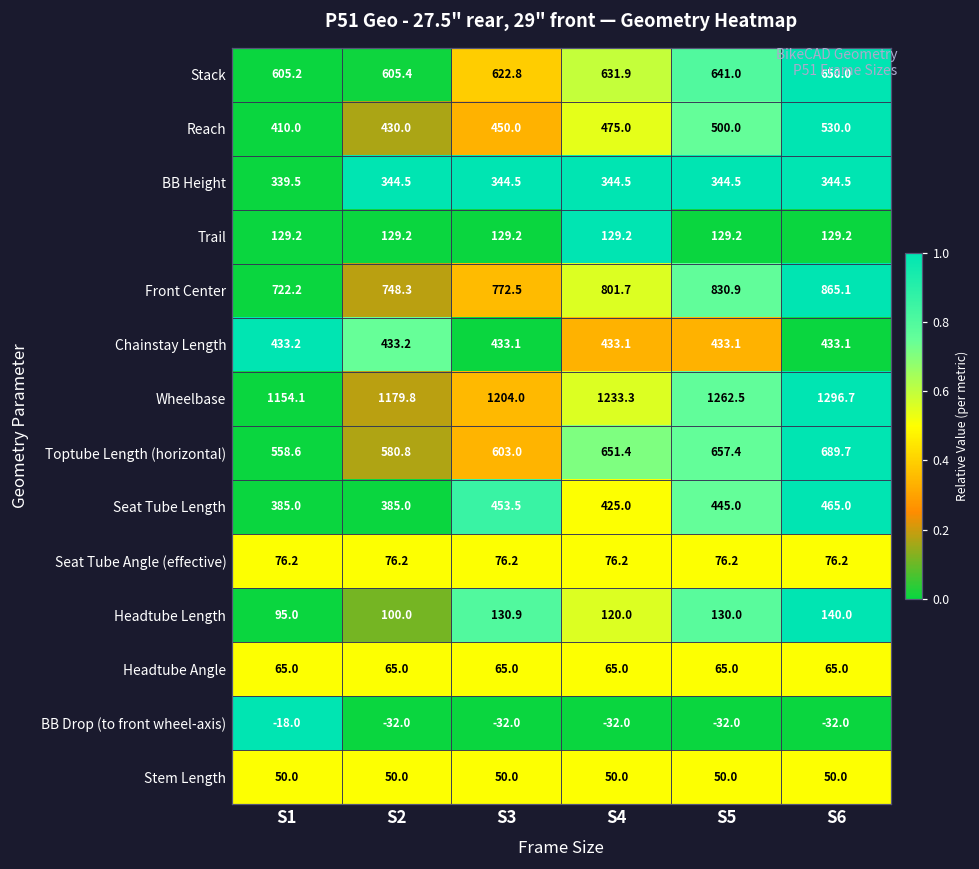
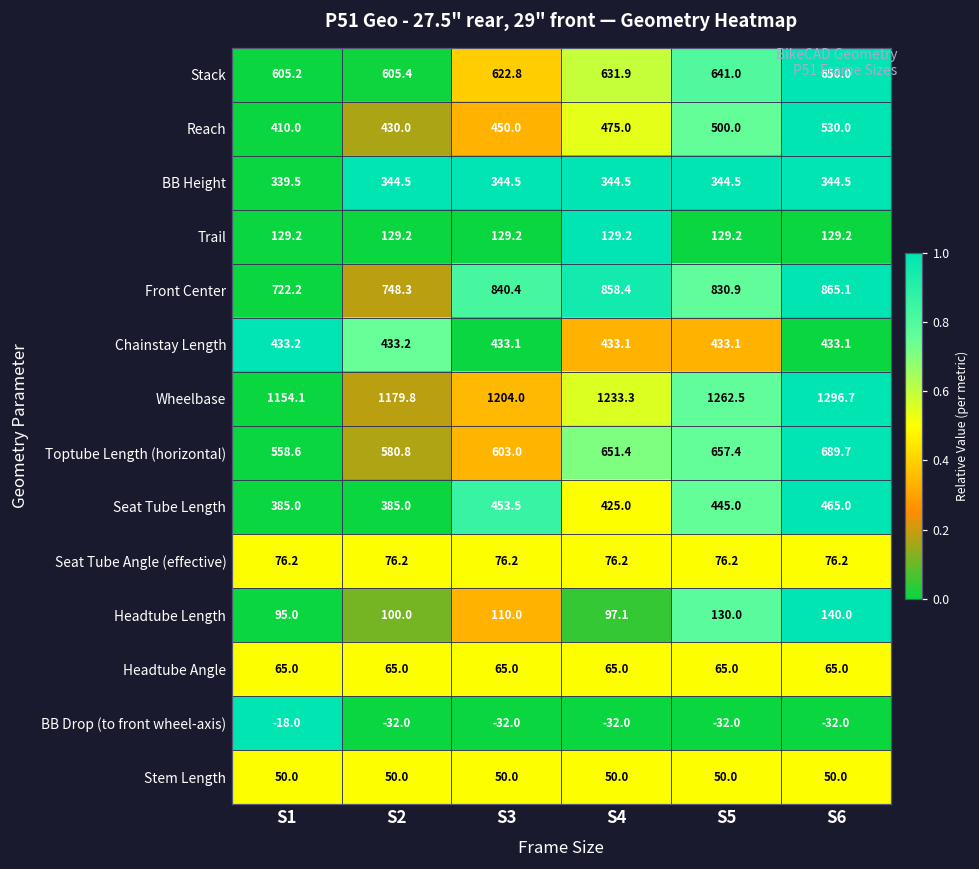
  {
    "Stack": {
      "S1": 605.2,
      "S2": 605.4,
      "S3": 622.8,
      "S4": 631.9,
      "S5": 641.0
    },
    "Reach": {
      "S1": 410.0,
      "S2": 430.0,
      "S3": 450.0,
      "S4": 475.0,
      "S5": 500.0,
      "S6": 530.0
    },
    "BB Height": {
      "S1": 339.5,
      "S2": 344.5,
      "S3": 344.5,
      "S4": 344.5,
      "S5": 344.5,
      "S6": 344.5
    },
    "Trail": {
      "S1": 129.2,
      "S2": 129.2,
      "S3": 129.2,
      "S4": 129.2,
      "S5": 129.2,
      "S6": 129.2
    },
    "Front Center": {
      "S1": 722.2,
      "S2": 748.3,
-     "S3": 772.5,
-     "S4": 801.7,
+     "S3": 840.4,
+     "S4": 858.4,
      "S5": 830.9,
      "S6": 865.1
    },
    "Chainstay Length": {
      "S1": 433.2,
      "S2": 433.2,
      "S3": 433.1,
      "S4": 433.1,
      "S5": 433.1,
      "S6": 433.1
    },
    "Wheelbase": {
      "S1": 1154.1,
      "S2": 1179.8,
      "S3": 1204.0,
      "S4": 1233.3,
      "S5": 1262.5,
      "S6": 1296.7
    },
    "Toptube Length (horizontal)": {
      "S1": 558.6,
      "S2": 580.8,
      "S3": 603.0,
      "S4": 651.4,
      "S5": 657.4,
      "S6": 689.7
    },
    "Seat Tube Length": {
      "S1": 385.0,
      "S2": 385.0,
      "S3": 453.5,
      "S4": 425.0,
      "S5": 445.0,
      "S6": 465.0
    },
    "Seat Tube Angle (effective)": {
      "S1": 76.2,
      "S2": 76.2,
      "S3": 76.2,
      "S4": 76.2,
      "S5": 76.2,
      "S6": 76.2
    },
    "Headtube Length": {
      "S1": 95.0,
      "S2": 100.0,
-     "S3": 130.9,
-     "S4": 120.0,
+     "S3": 110.0,
+     "S4": 97.1,
      "S5": 130.0,
      "S6": 140.0
    },
    "Headtube Angle": {
      "S1": 65.0,
      "S2": 65.0,
      "S3": 65.0,
      "S4": 65.0,
      "S5": 65.0,
      "S6": 65.0
    },
    "BB Drop (to front wheel-axis)": {
      "S1": -18.0,
      "S2": -32.0,
      "S3": -32.0,
      "S4": -32.0,
      "S5": -32.0,
      "S6": -32.0
    },
    "Stem Length": {
      "S1": 50.0,
      "S2": 50.0,
      "S3": 50.0,
      "S4": 50.0,
      "S5": 50.0,
      "S6": 50.0
    }
  }
